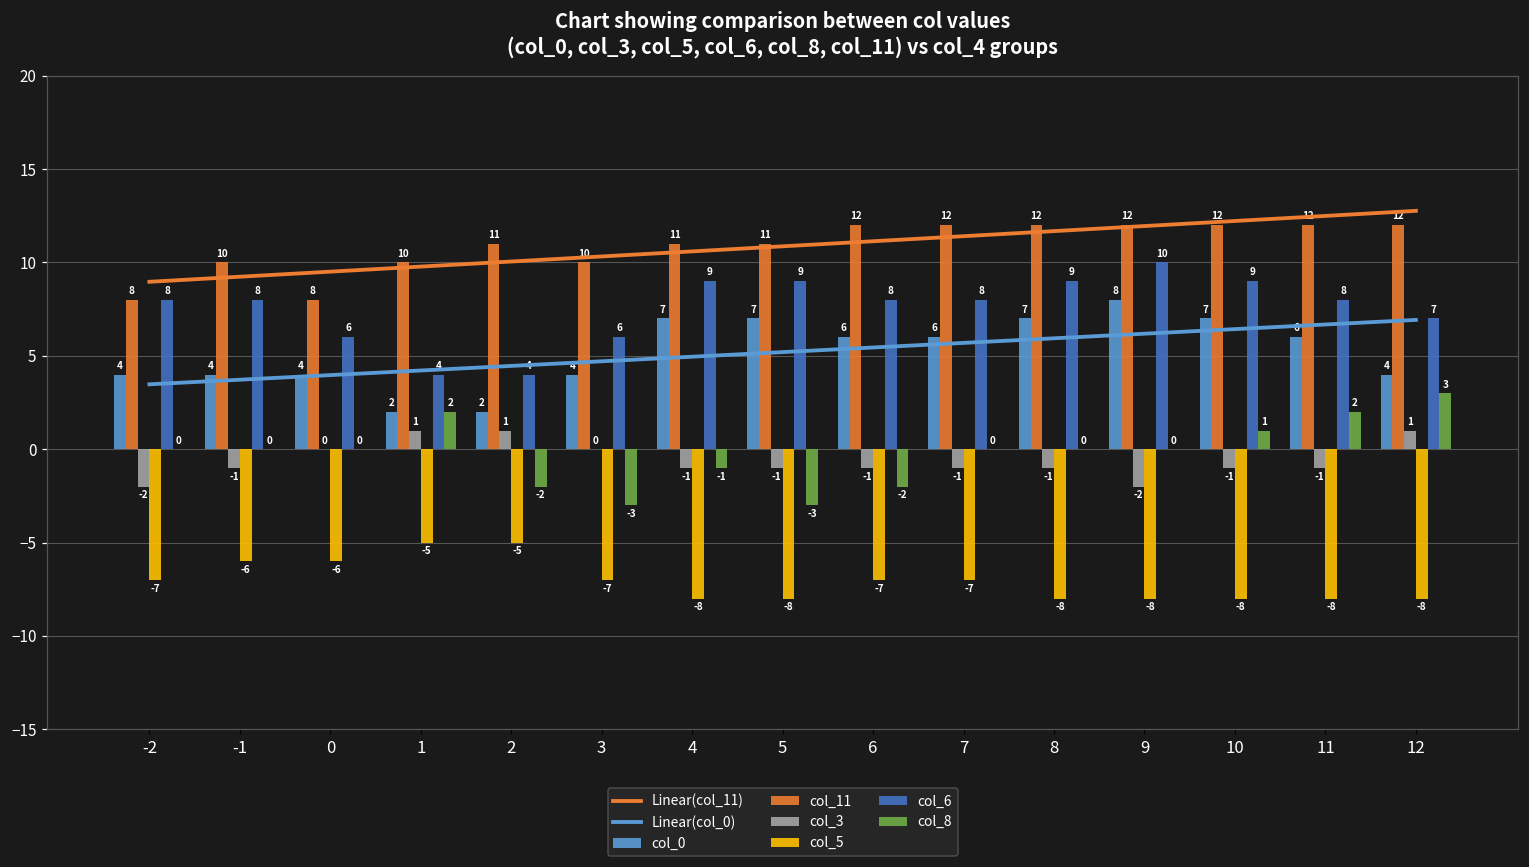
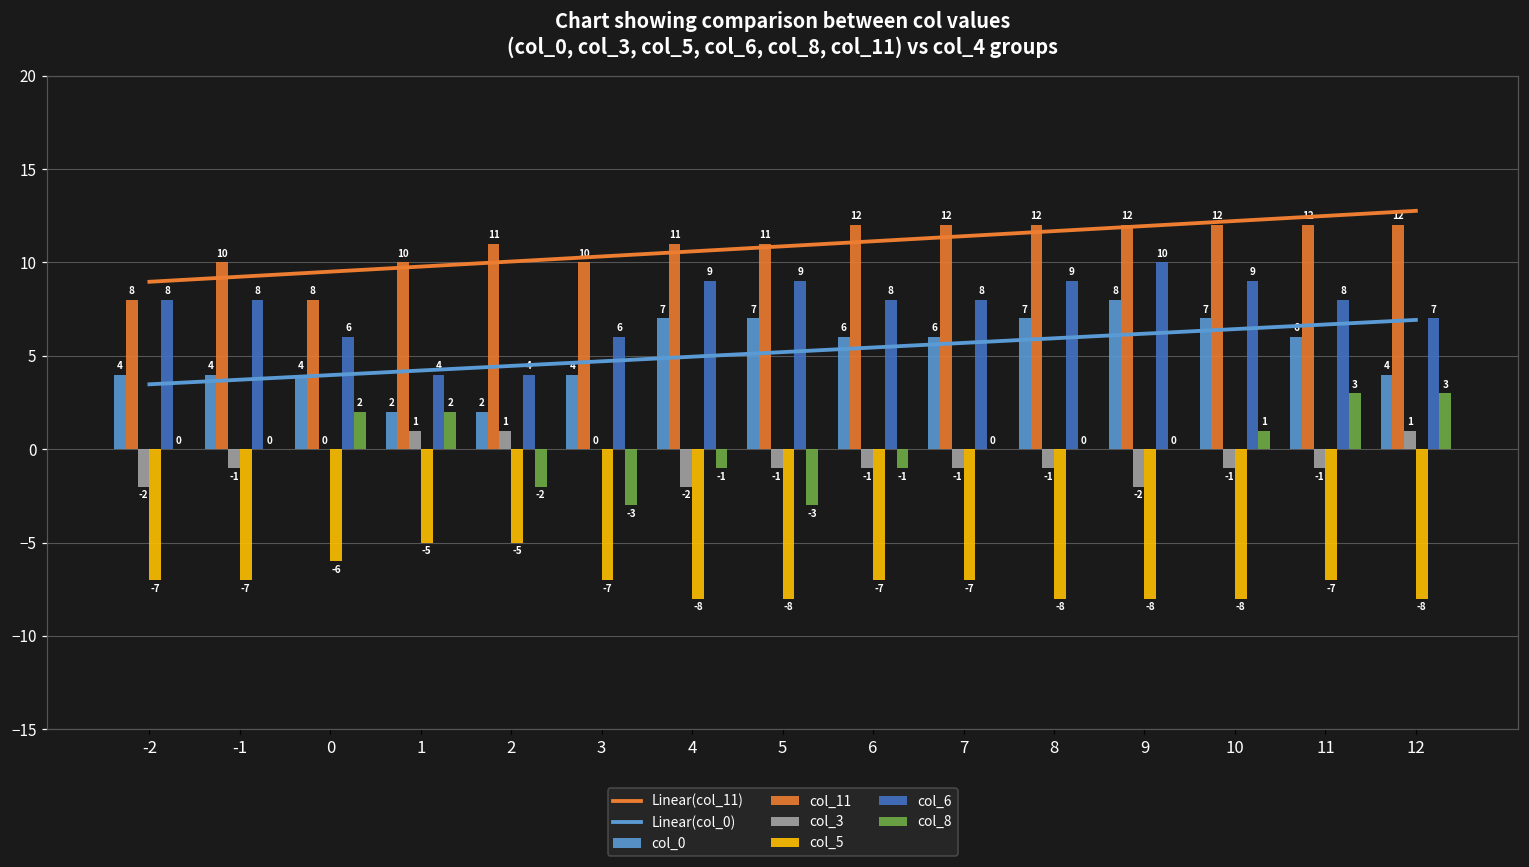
  {
    "col_3": {
      "-2": -2,
      "-1": -1,
      "0": 0,
      "1": 1,
      "2": 1,
      "3": 0,
-     "4": -1,
+     "4": -2,
      "5": -1,
      "6": -1,
      "7": -1,
      "8": -1,
      "9": -2,
      "10": -1,
      "11": -1,
      "12": 1
    },
    "col_5": {
      "-2": -7,
-     "-1": -6,
+     "-1": -7,
      "0": -6,
      "1": -5,
      "2": -5,
      "3": -7,
      "4": -8,
      "5": -8,
      "6": -7,
      "7": -7,
      "8": -8,
      "9": -8,
      "10": -8,
-     "11": -8,
+     "11": -7,
      "12": -8
    },
    "col_8": {
      "-2": 0,
      "-1": 0,
-     "0": 0,
+     "0": 2,
      "1": 2,
      "2": -2,
      "3": -3,
      "4": -1,
      "5": -3,
-     "6": -2,
+     "6": -1,
      "7": 0,
      "8": 0,
      "9": 0,
      "10": 1,
-     "11": 2,
+     "11": 3,
      "12": 3
    }
  }
